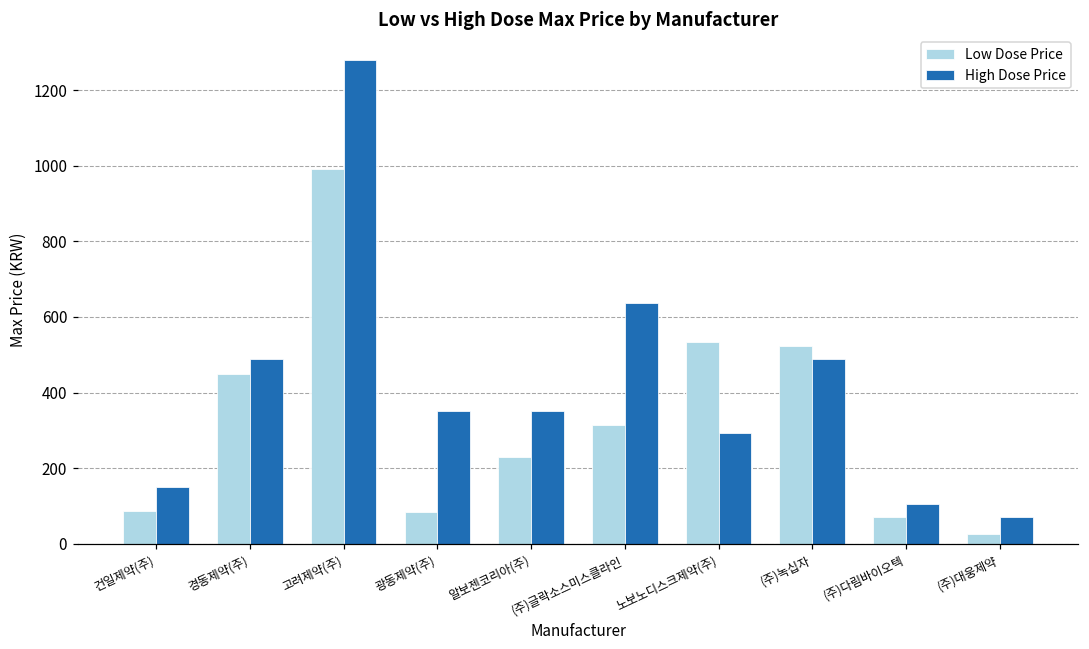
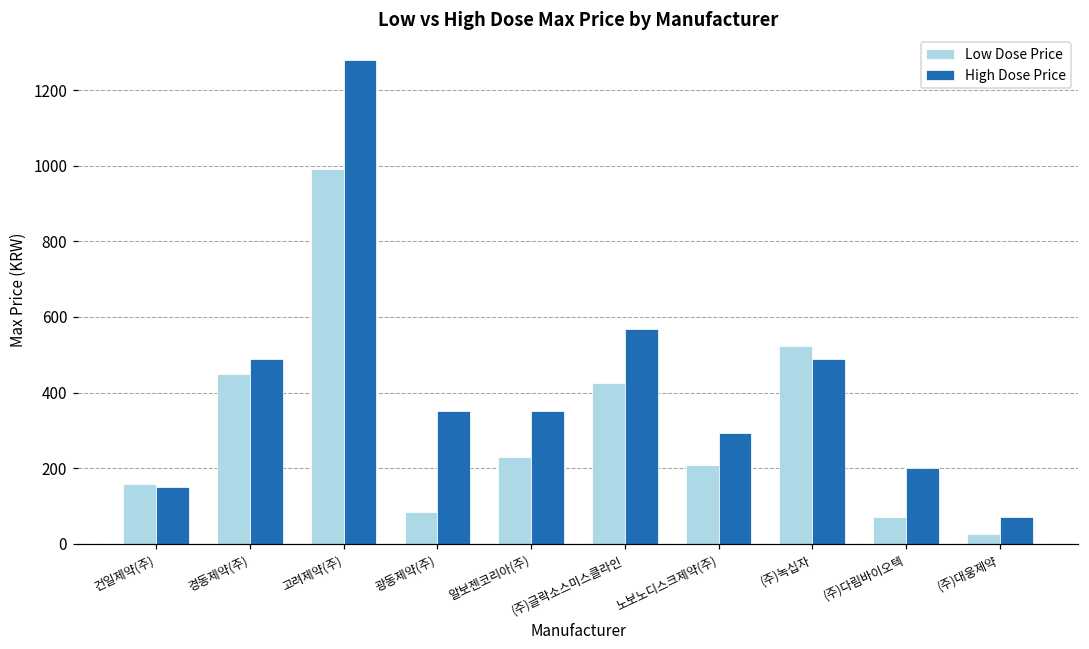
  {
    "Low Dose Price": {
-     "건일제약(주)": 90,
+     "건일제약(주)": 160,
      "경동제약(주)": 450,
      "고려제약(주)": 990,
      "광동제약(주)": 80,
      "알보젠코리아(주)": 230,
-     "(주)글락소스미스클라인": 320,
-     "노보노디스크제약(주)": 530,
+     "(주)글락소스미스클라인": 420,
+     "노보노디스크제약(주)": 210,
      "(주)녹십자": 520,
      "(주)다림바이오텍": 70,
      "(주)대웅제약": 30
    },
    "High Dose Price": {
      "건일제약(주)": 150,
      "경동제약(주)": 490,
      "고려제약(주)": 1280,
      "광동제약(주)": 350,
      "알보젠코리아(주)": 350,
-     "(주)글락소스미스클라인": 640,
+     "(주)글락소스미스클라인": 570,
      "노보노디스크제약(주)": 290,
      "(주)녹십자": 490,
-     "(주)다림바이오텍": 110,
+     "(주)다림바이오텍": 200,
      "(주)대웅제약": 70
    }
  }
